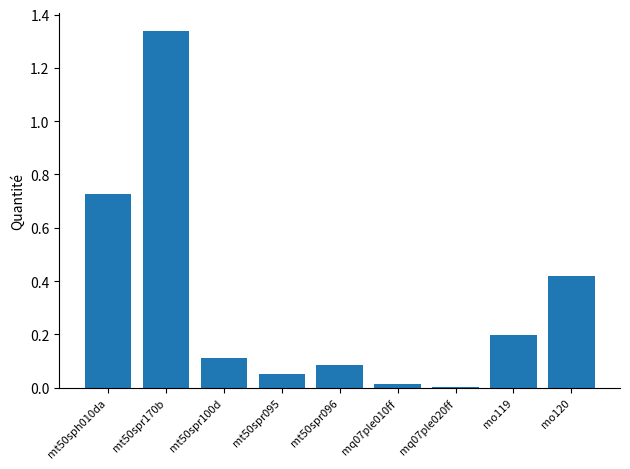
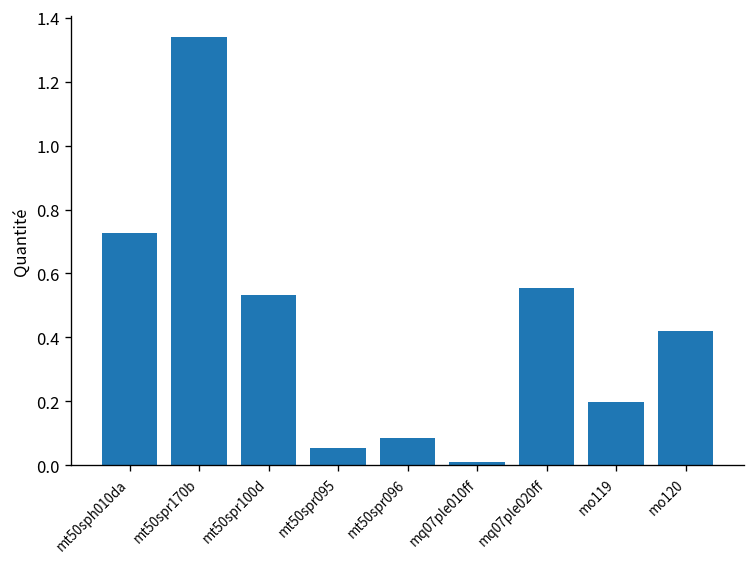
  {
    "mt50sph010da": 0.73,
    "mt50spr170b": 1.34,
-   "mt50spr100d": 0.11,
+   "mt50spr100d": 0.53,
    "mt50spr095": 0.05,
    "mt50spr096": 0.09,
    "mq07ple010ff": 0.01,
-   "mq07ple020ff": 0.00,
+   "mq07ple020ff": 0.56,
    "mo119": 0.20,
    "mo120": 0.42
  }
